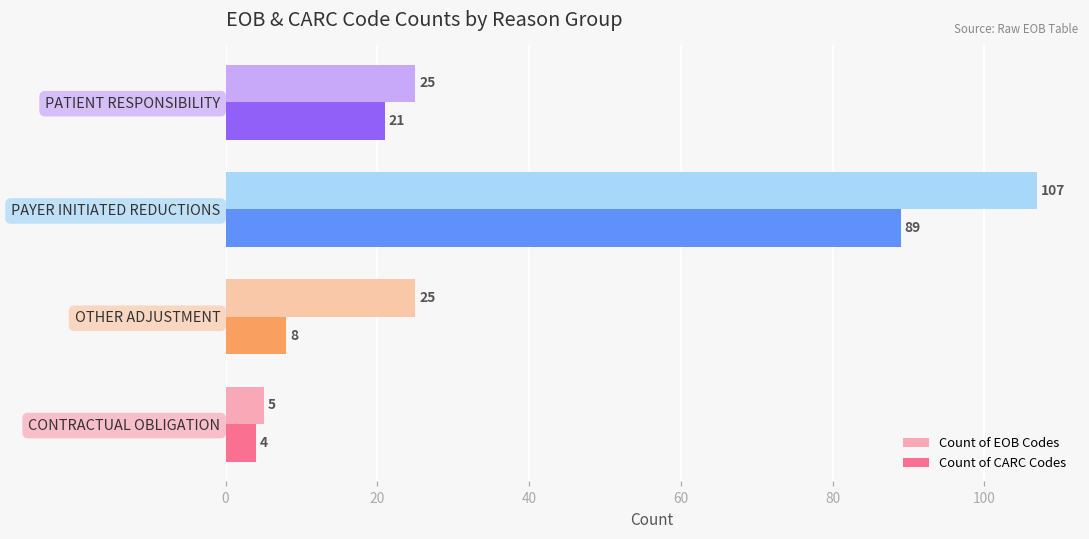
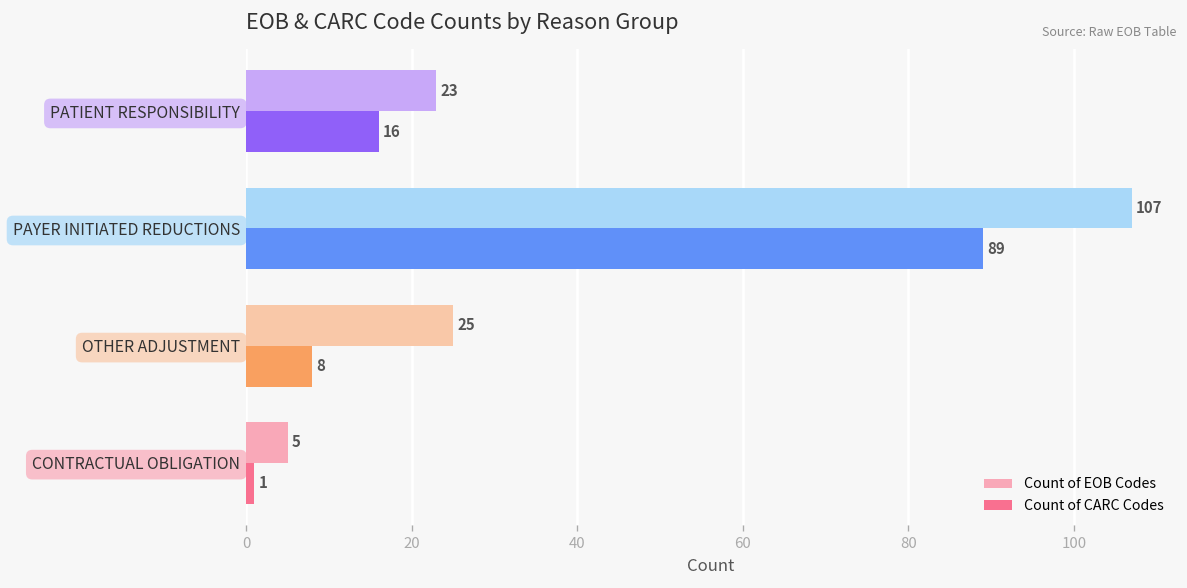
  {
    "Count of EOB Codes": {
-     "PATIENT RESPONSIBILITY": 25,
+     "PATIENT RESPONSIBILITY": 23,
      "PAYER INITIATED REDUCTIONS": 107,
      "OTHER ADJUSTMENT": 25,
      "CONTRACTUAL OBLIGATION": 5
    },
    "Count of CARC Codes": {
-     "PATIENT RESPONSIBILITY": 21,
+     "PATIENT RESPONSIBILITY": 16,
      "PAYER INITIATED REDUCTIONS": 89,
      "OTHER ADJUSTMENT": 8,
-     "CONTRACTUAL OBLIGATION": 4
+     "CONTRACTUAL OBLIGATION": 1
    }
  }
